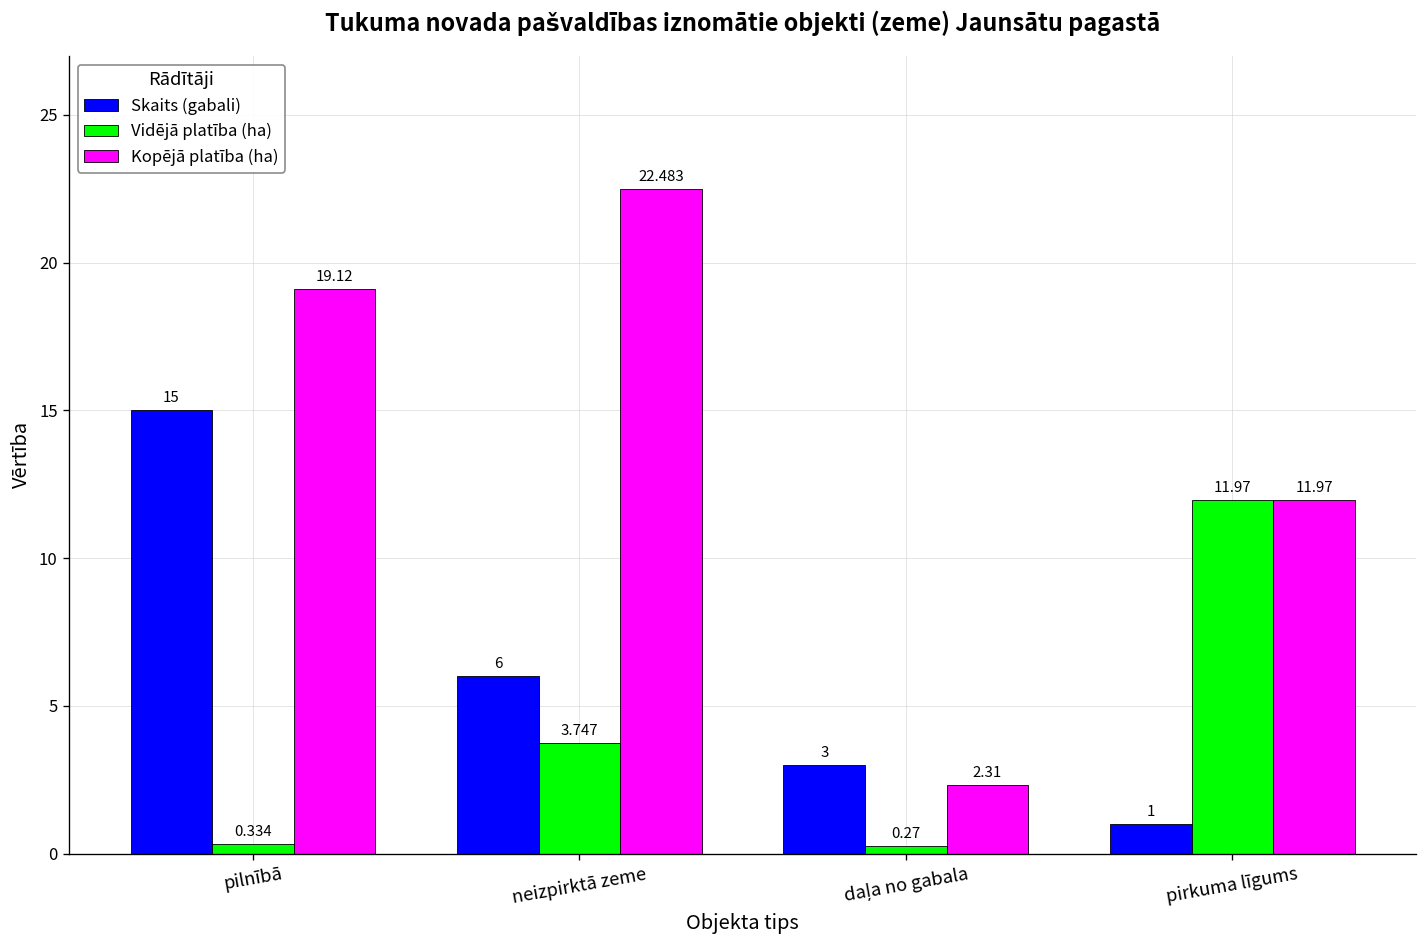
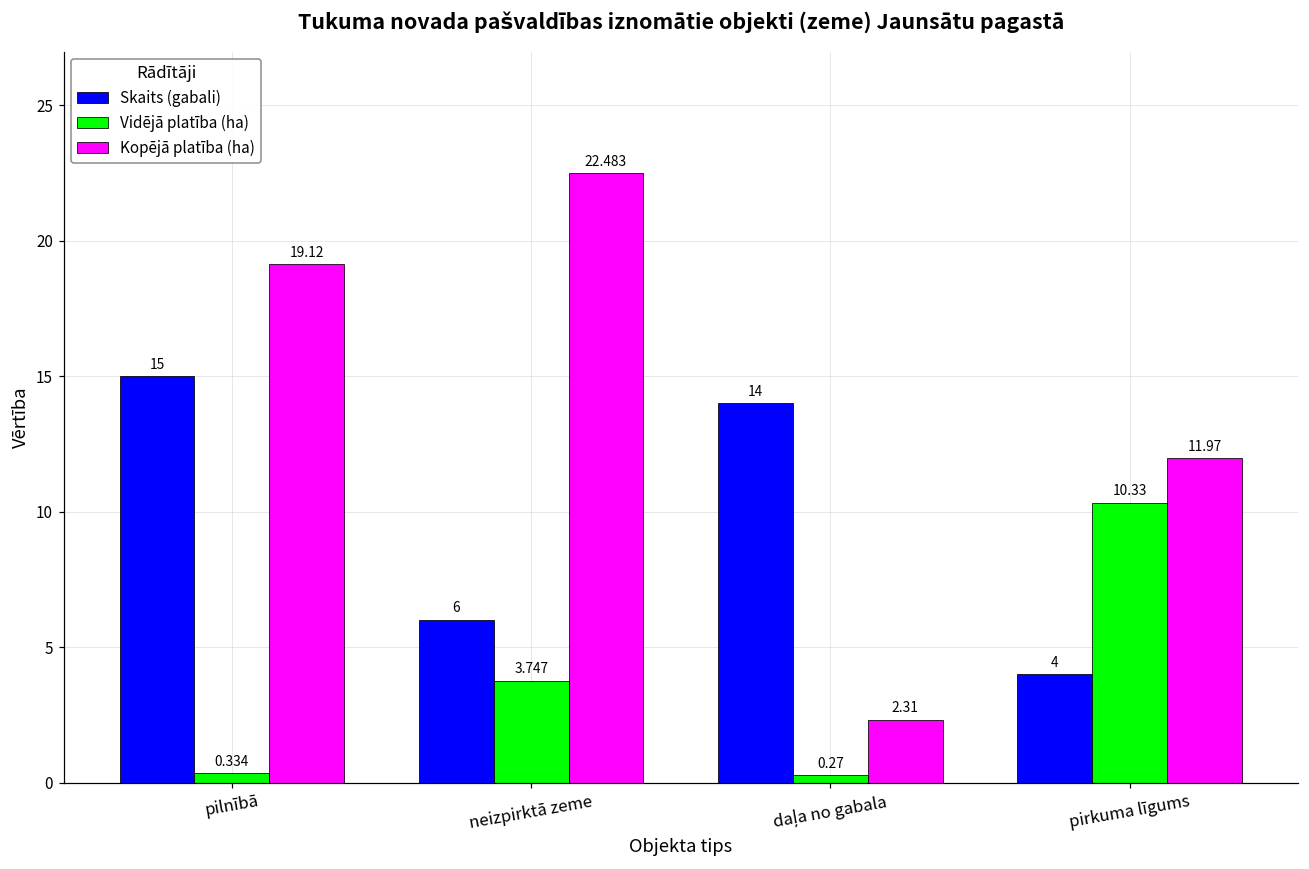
  {
    "Skaits (gabali)": {
      "pilnībā": 15,
      "neizpirktā zeme": 6,
-     "daļa no gabala": 3,
-     "pirkuma līgums": 1
+     "daļa no gabala": 14,
+     "pirkuma līgums": 4
    },
    "Vidējā platība (ha)": {
      "pilnībā": 0.334,
      "neizpirktā zeme": 3.747,
      "daļa no gabala": 0.27,
-     "pirkuma līgums": 11.97
+     "pirkuma līgums": 10.33
    },
    "Kopējā platība (ha)": {
      "pilnībā": 19.12,
      "neizpirktā zeme": 22.483,
      "daļa no gabala": 2.31,
      "pirkuma līgums": 11.97
    }
  }
